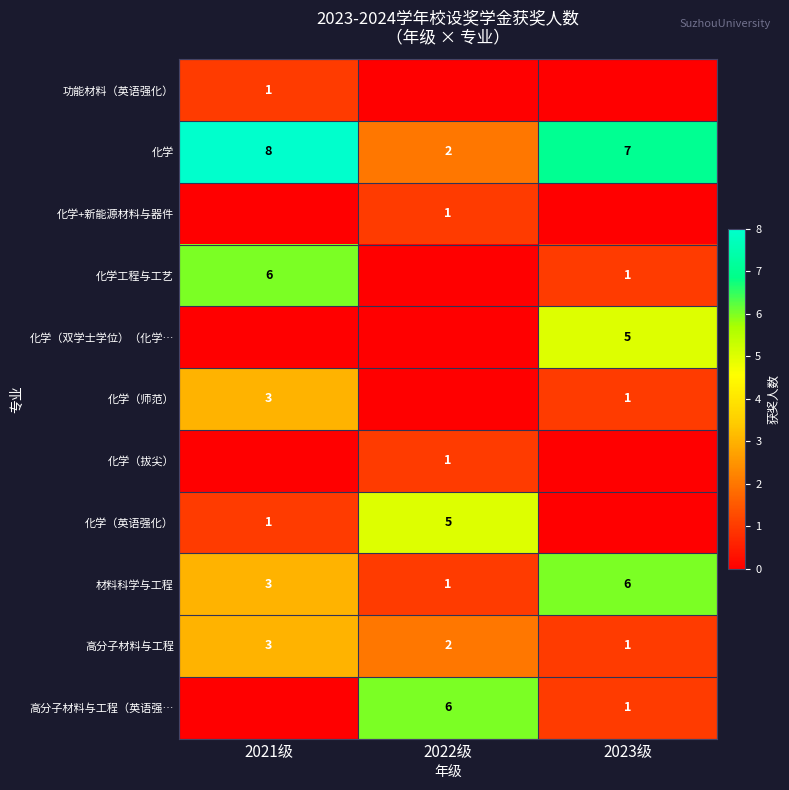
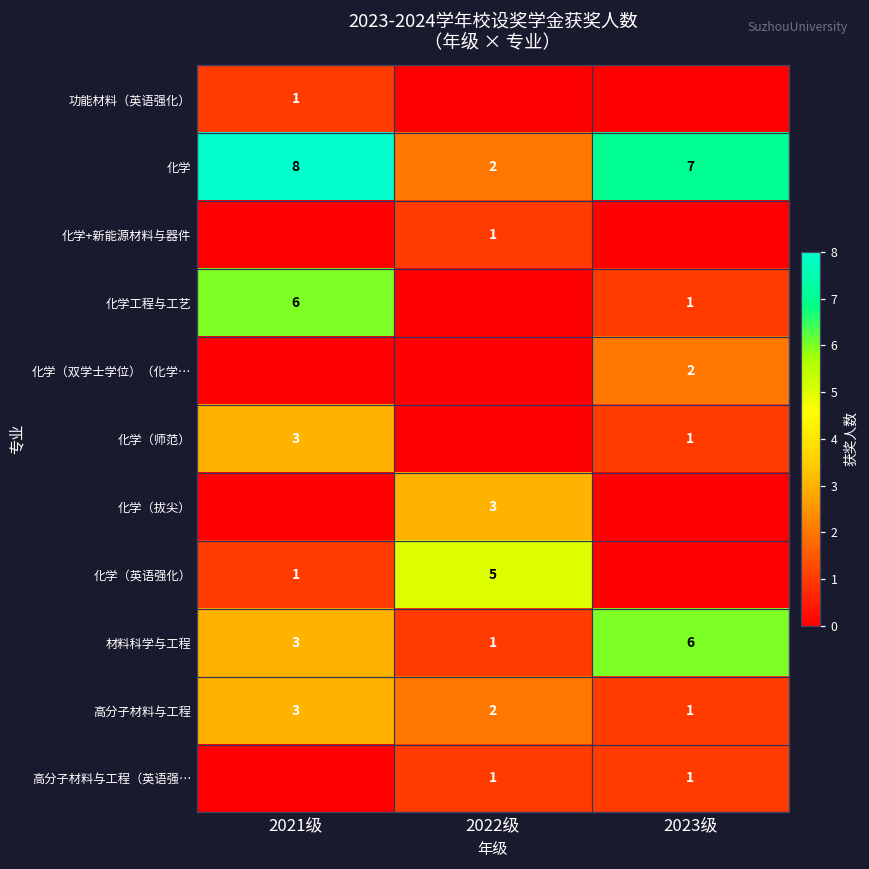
  {
    "功能材料（英语强化）": {
      "2021级": 1
    },
    "化学": {
      "2021级": 8,
      "2022级": 2,
      "2023级": 7
    },
    "化学+新能源材料与器件": {
      "2022级": 1
    },
    "化学工程与工艺": {
      "2021级": 6,
      "2023级": 1
    },
    "化学（双学士学位）（化学…": {
-     "2023级": 5
+     "2023级": 2
    },
    "化学（师范）": {
      "2021级": 3,
      "2023级": 1
    },
    "化学（拔尖）": {
-     "2022级": 1
+     "2022级": 3
    },
    "化学（英语强化）": {
      "2021级": 1,
      "2022级": 5
    },
    "材料科学与工程": {
      "2021级": 3,
      "2022级": 1,
      "2023级": 6
    },
    "高分子材料与工程": {
      "2021级": 3,
      "2022级": 2,
      "2023级": 1
    },
    "高分子材料与工程（英语强…": {
-     "2022级": 6,
+     "2022级": 1,
      "2023级": 1
    }
  }
